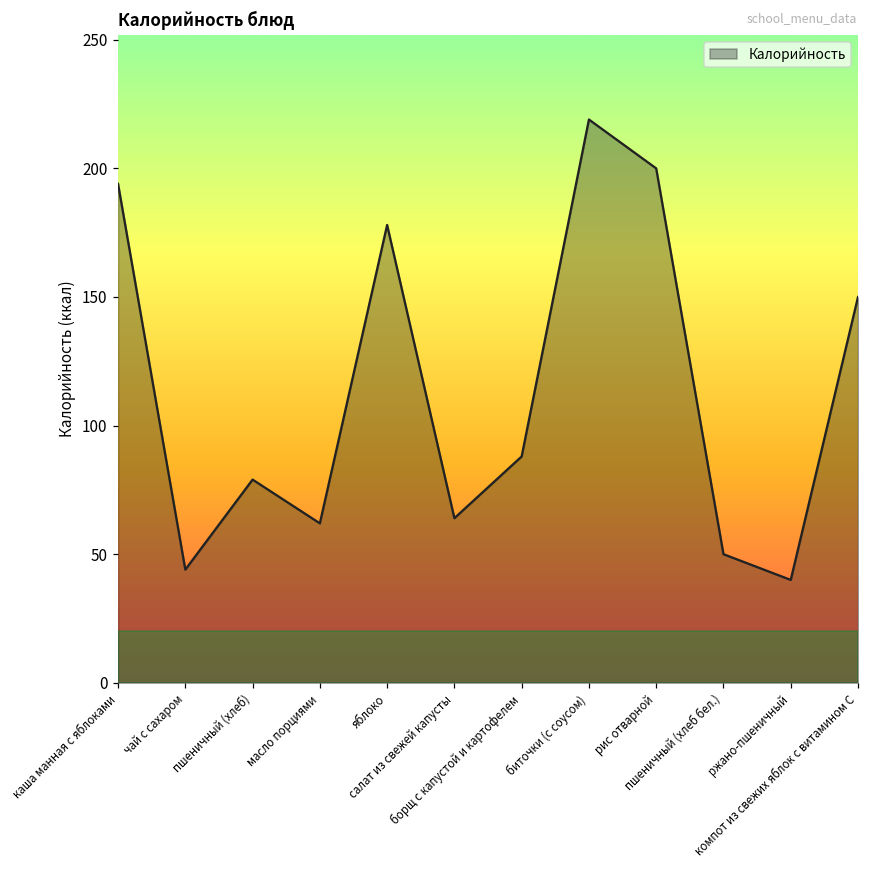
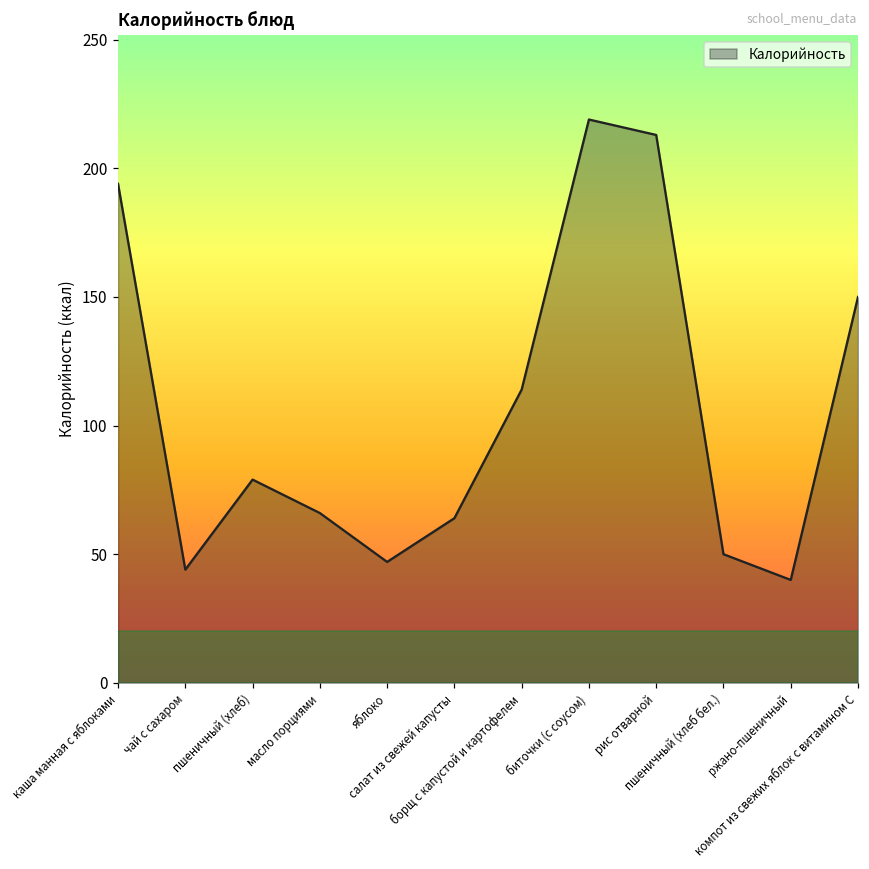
  {
    "каша манная с яблоками": 194,
    "чай с сахаром": 44,
    "пшеничный (хлеб)": 79,
-   "масло порциями": 62,
-   "яблоко": 178,
+   "масло порциями": 66,
+   "яблоко": 47,
    "салат из свежей капусты": 64,
-   "борщ с капустой и картофелем": 88,
+   "борщ с капустой и картофелем": 114,
    "биточки (с соусом)": 219,
-   "рис отварной": 200,
+   "рис отварной": 213,
    "пшеничный (хлеб бел.)": 50,
    "ржано-пшеничный": 40,
    "компот из свежих яблок с витамином С": 150
  }
